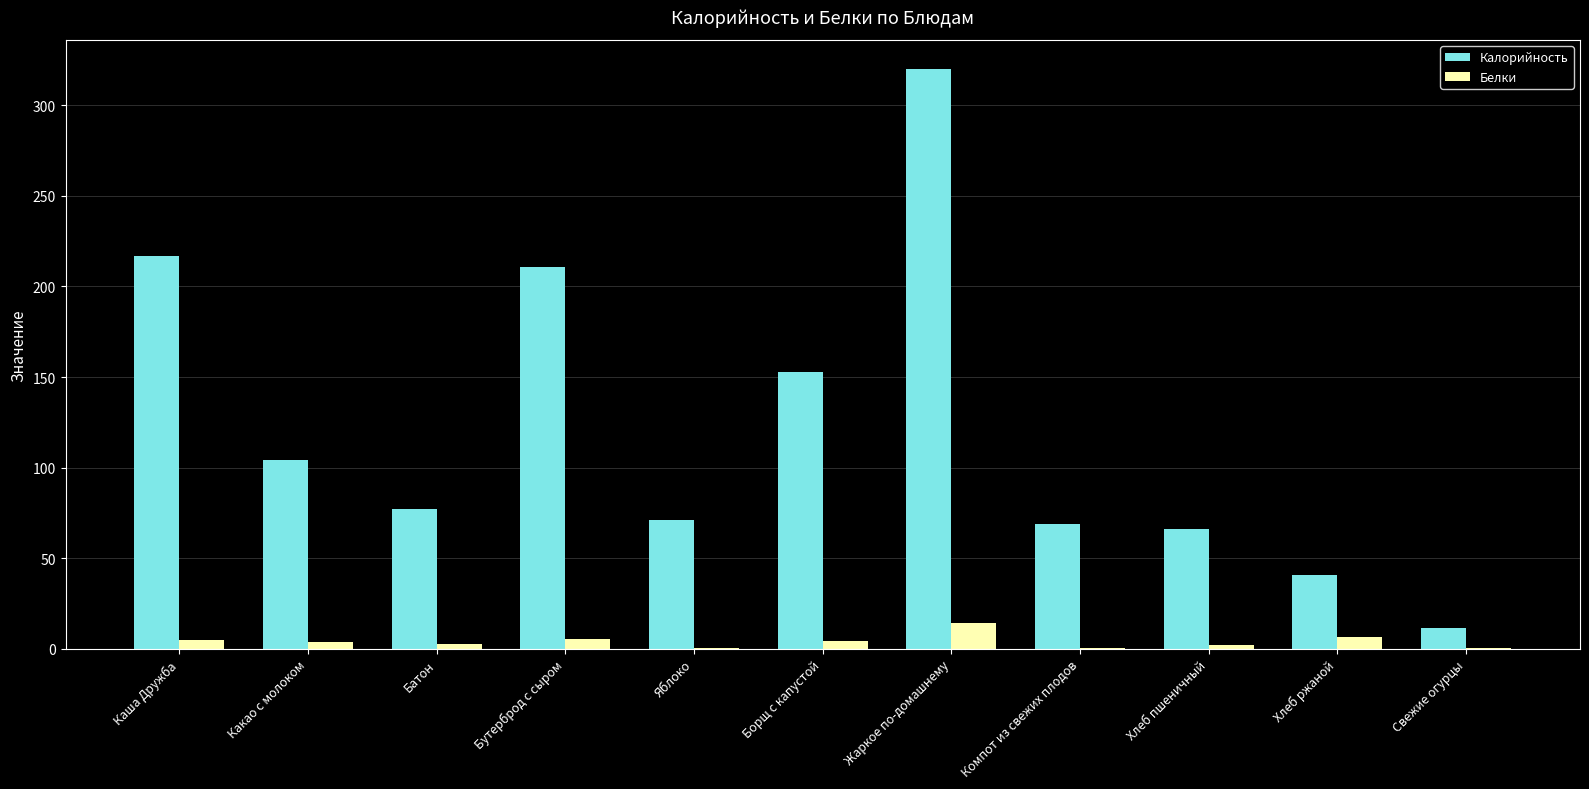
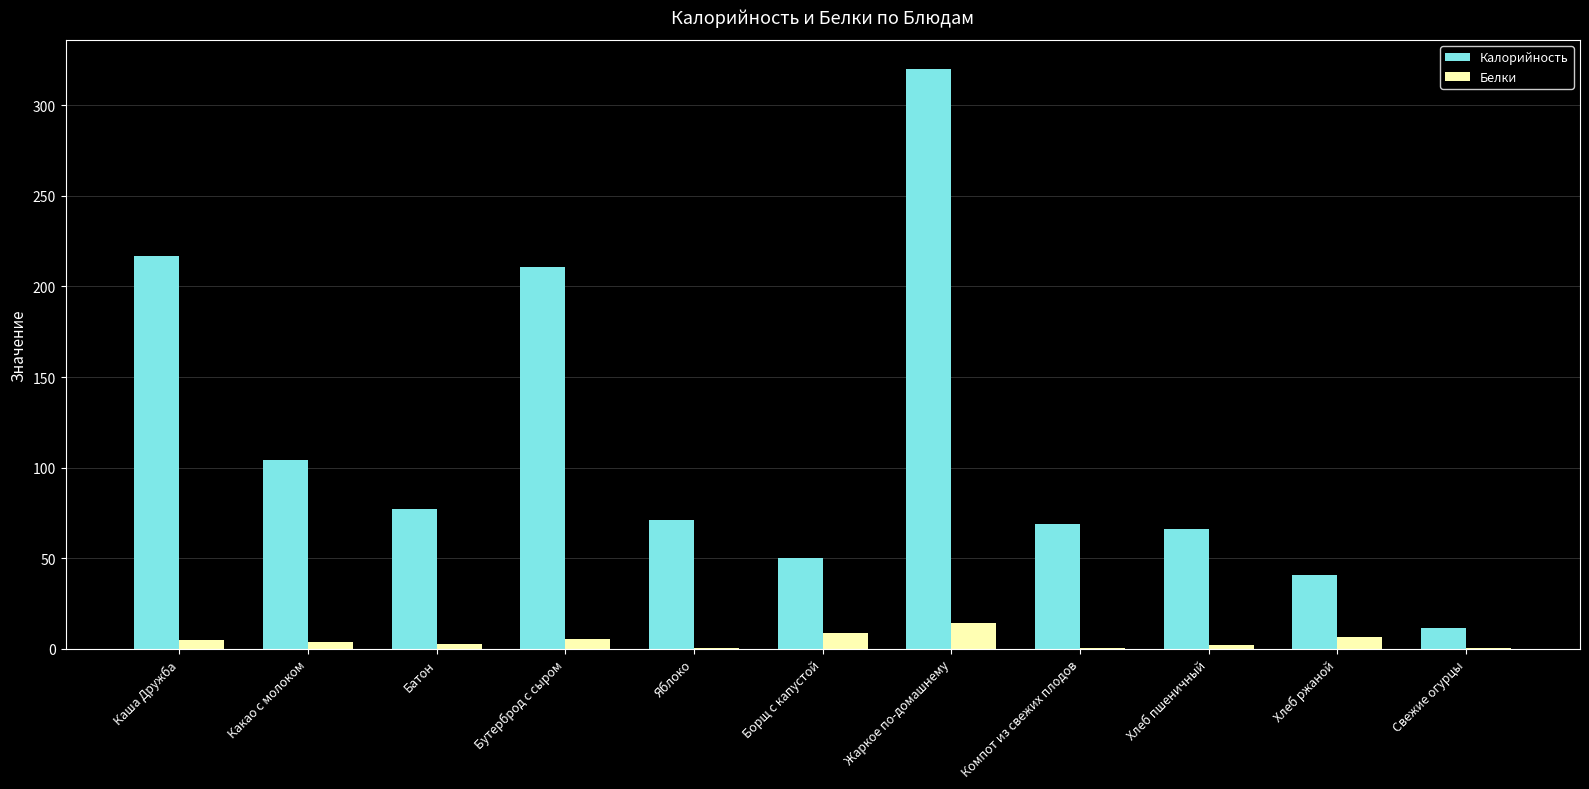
  {
    "Калорийность": {
      "Каша Дружба": 217,
      "Какао с молоком": 104,
      "Батон": 77,
      "Бутерброд с сыром": 211,
      "Яблоко": 71,
-     "Борщ с капустой": 153,
+     "Борщ с капустой": 50,
      "Жаркое по-домашнему": 320,
      "Компот из свежих плодов": 69,
      "Хлеб пшеничный": 66,
      "Хлеб ржаной": 41,
      "Свежие огурцы": 12
    },
    "Белки": {
      "Каша Дружба": 5,
      "Какао с молоком": 4,
      "Батон": 2,
      "Бутерброд с сыром": 5,
-     "Борщ с капустой": 4,
+     "Борщ с капустой": 9,
      "Жаркое по-домашнему": 14,
      "Хлеб пшеничный": 2,
      "Хлеб ржаной": 7
    }
  }
